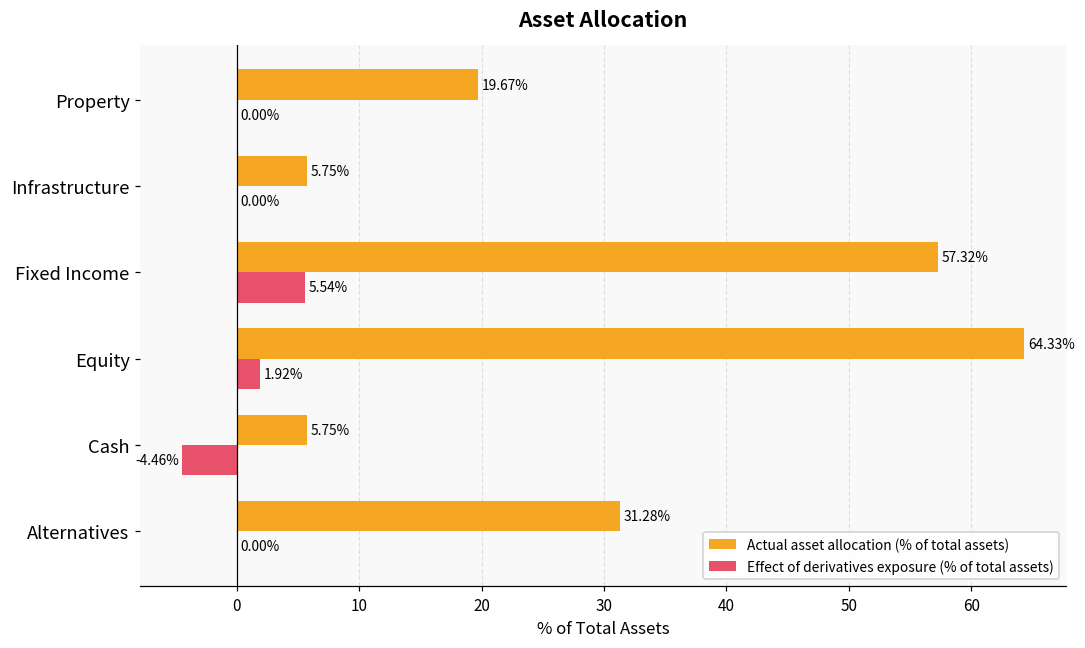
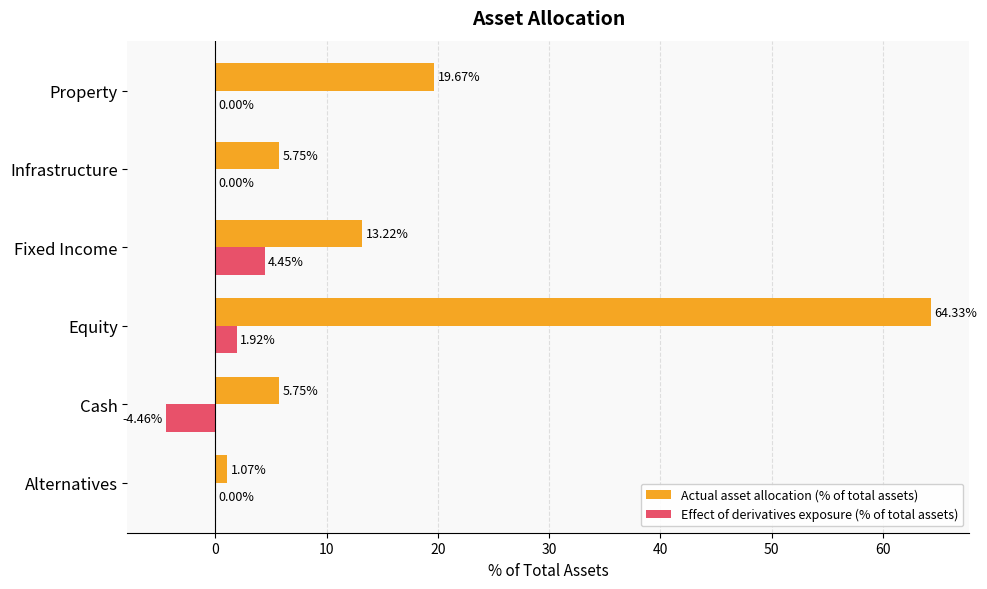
  {
    "Actual asset allocation (% of total assets)": {
      "Property": "19.67%",
      "Infrastructure": "5.75%",
-     "Fixed Income": "57.32%",
+     "Fixed Income": "13.22%",
      "Equity": "64.33%",
      "Cash": "5.75%",
-     "Alternatives": "31.28%"
+     "Alternatives": "1.07%"
    },
    "Effect of derivatives exposure (% of total assets)": {
      "Property": "0.00%",
      "Infrastructure": "0.00%",
-     "Fixed Income": "5.54%",
+     "Fixed Income": "4.45%",
      "Equity": "1.92%",
      "Cash": "-4.46%",
      "Alternatives": "0.00%"
    }
  }
